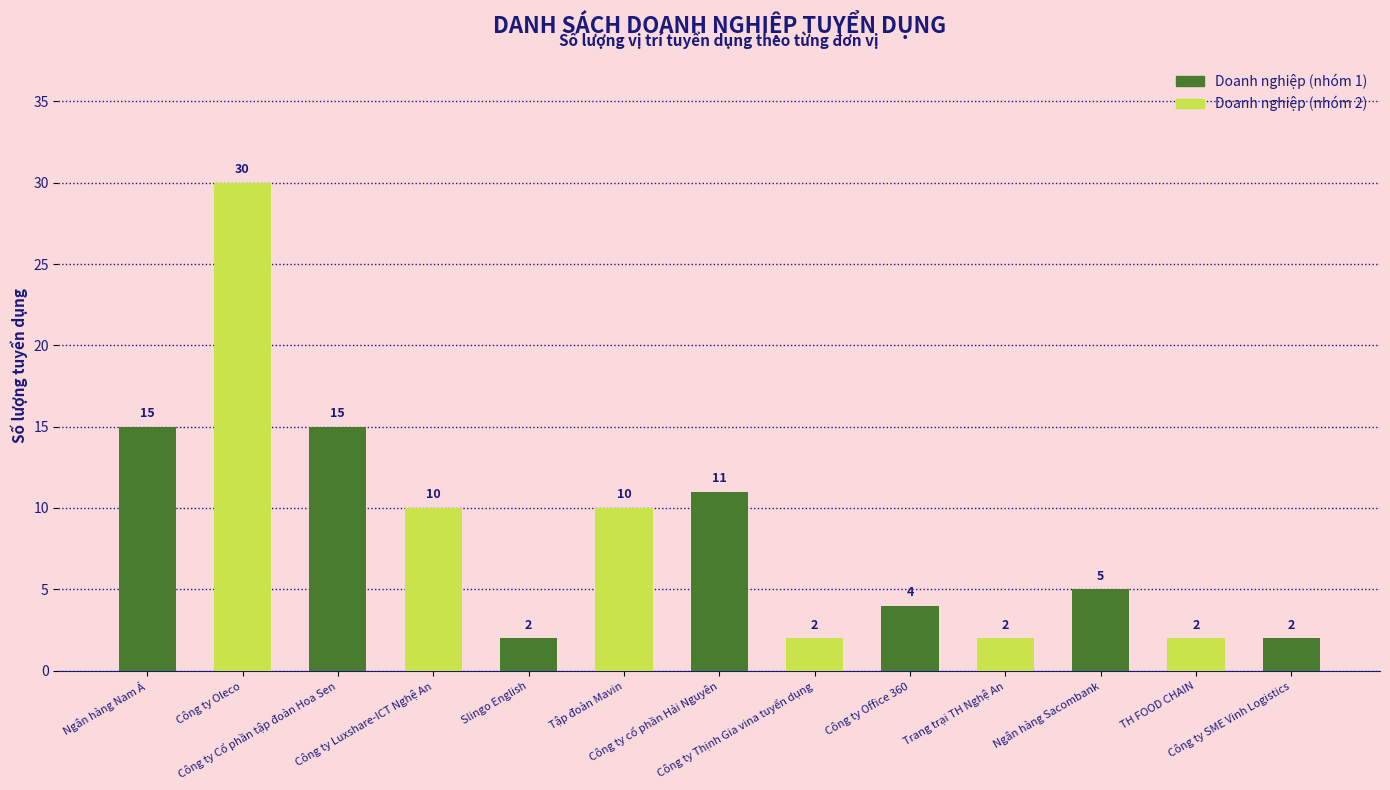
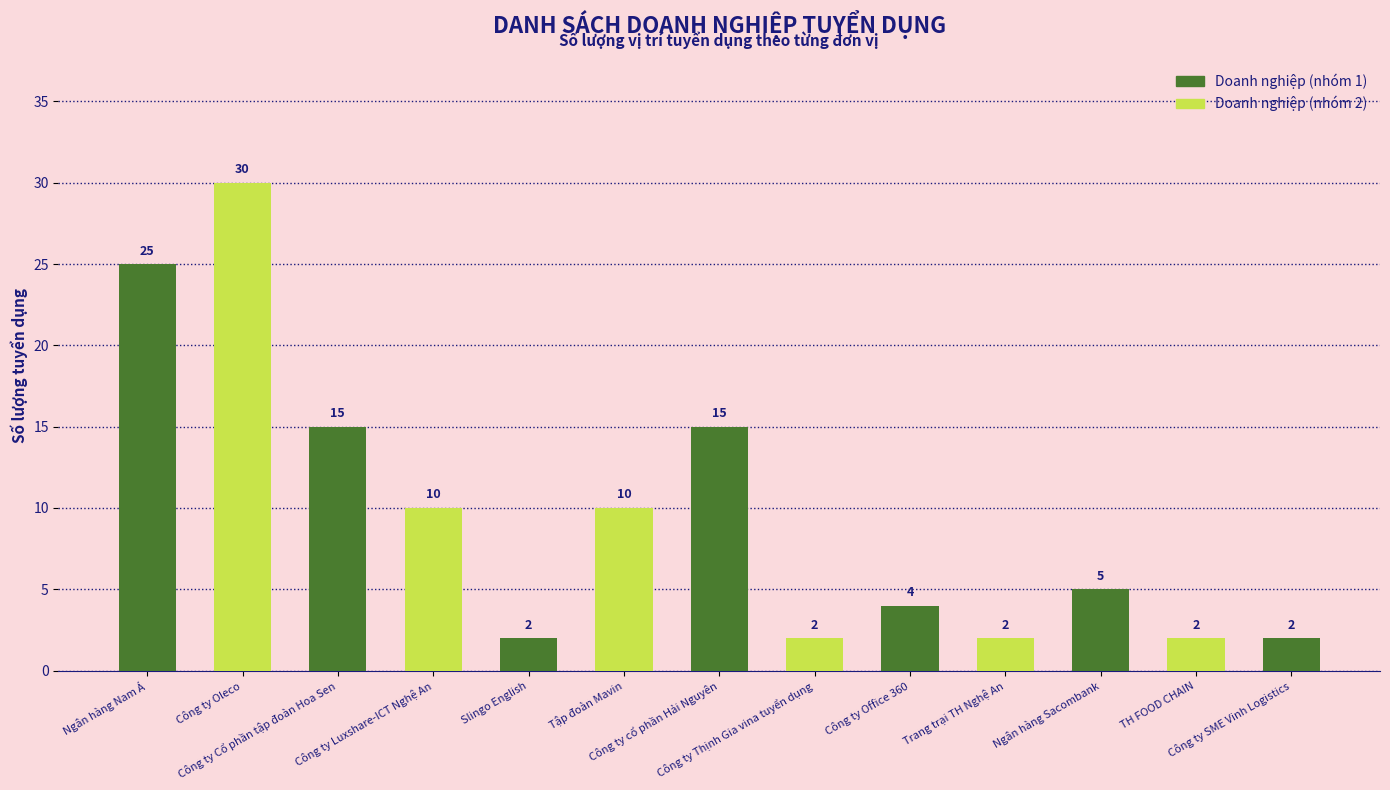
  {
-   "Ngân hàng Nam Á": 15,
+   "Ngân hàng Nam Á": 25,
    "Công ty Oleco": 30,
    "Công ty Cổ phần tập đoàn Hoa Sen": 15,
    "Công ty Luxshare-ICT Nghệ An": 10,
    "Slingo English": 2,
    "Tập đoàn Mavin": 10,
-   "Công ty cổ phần Hải Nguyên": 11,
+   "Công ty cổ phần Hải Nguyên": 15,
    "Công ty Thịnh Gia vina tuyển dụng": 2,
    "Công ty Office 360": 4,
    "Trang trại TH Nghệ An": 2,
    "Ngân hàng Sacombank": 5,
    "TH FOOD CHAIN": 2,
    "Công ty SME Vinh Logistics": 2
  }
